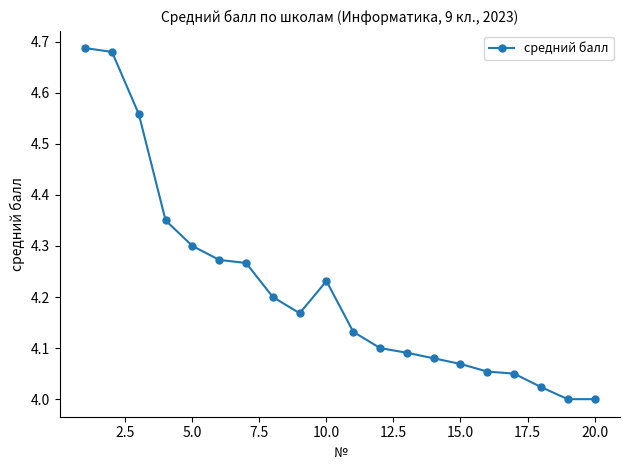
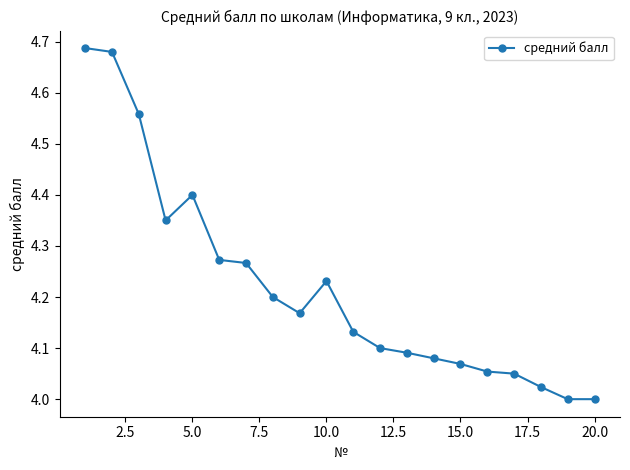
  {
-   "5.0": 4.3,
+   "5.0": 4.4,
    "10.0": 4.23,
    "15.0": 4.07,
    "20.0": 4.0
  }
